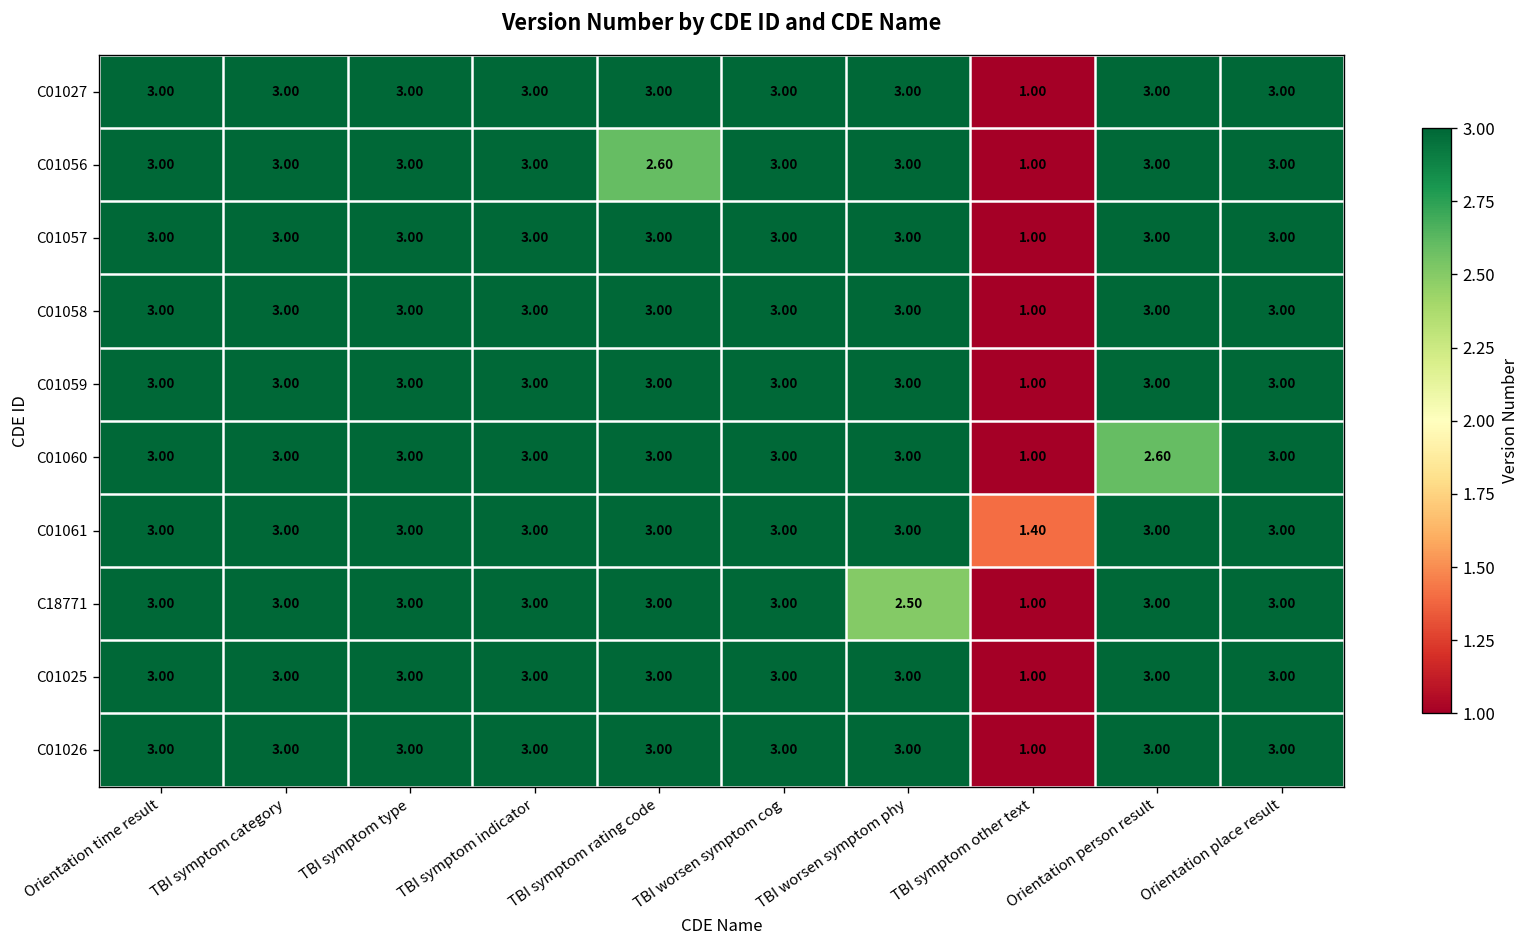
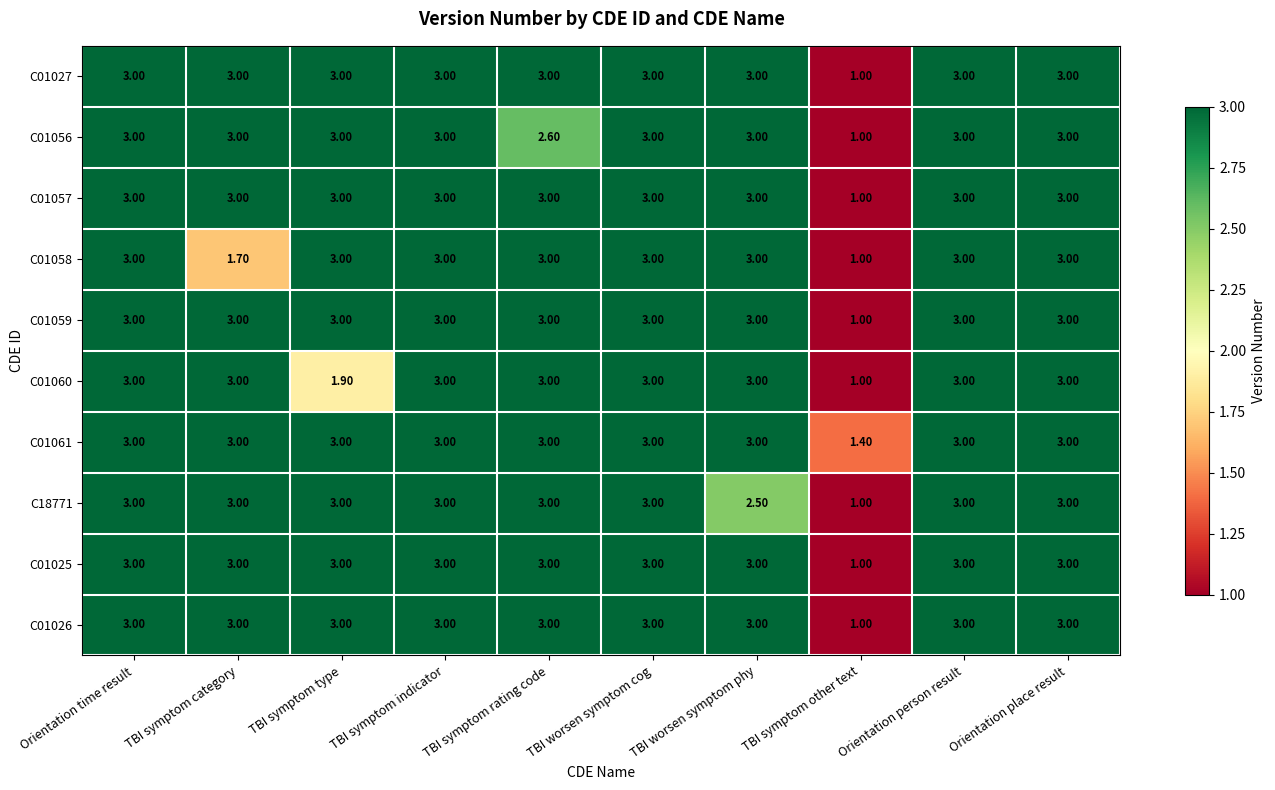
  {
    "C01027": {
      "Orientation time result": 3.00,
      "TBI symptom category": 3.00,
      "TBI symptom type": 3.00,
      "TBI symptom indicator": 3.00,
      "TBI symptom rating code": 3.00,
      "TBI worsen symptom cog": 3.00,
      "TBI worsen symptom phy": 3.00,
      "TBI symptom other text": 1.00,
      "Orientation person result": 3.00,
      "Orientation place result": 3.00
    },
    "C01056": {
      "Orientation time result": 3.00,
      "TBI symptom category": 3.00,
      "TBI symptom type": 3.00,
      "TBI symptom indicator": 3.00,
      "TBI symptom rating code": 2.60,
      "TBI worsen symptom cog": 3.00,
      "TBI worsen symptom phy": 3.00,
      "TBI symptom other text": 1.00,
      "Orientation person result": 3.00,
      "Orientation place result": 3.00
    },
    "C01057": {
      "Orientation time result": 3.00,
      "TBI symptom category": 3.00,
      "TBI symptom type": 3.00,
      "TBI symptom indicator": 3.00,
      "TBI symptom rating code": 3.00,
      "TBI worsen symptom cog": 3.00,
      "TBI worsen symptom phy": 3.00,
      "TBI symptom other text": 1.00,
      "Orientation person result": 3.00,
      "Orientation place result": 3.00
    },
    "C01058": {
      "Orientation time result": 3.00,
-     "TBI symptom category": 3.00,
+     "TBI symptom category": 1.70,
      "TBI symptom type": 3.00,
      "TBI symptom indicator": 3.00,
      "TBI symptom rating code": 3.00,
      "TBI worsen symptom cog": 3.00,
      "TBI worsen symptom phy": 3.00,
      "TBI symptom other text": 1.00,
      "Orientation person result": 3.00,
      "Orientation place result": 3.00
    },
    "C01059": {
      "Orientation time result": 3.00,
      "TBI symptom category": 3.00,
      "TBI symptom type": 3.00,
      "TBI symptom indicator": 3.00,
      "TBI symptom rating code": 3.00,
      "TBI worsen symptom cog": 3.00,
      "TBI worsen symptom phy": 3.00,
      "TBI symptom other text": 1.00,
      "Orientation person result": 3.00,
      "Orientation place result": 3.00
    },
    "C01060": {
      "Orientation time result": 3.00,
      "TBI symptom category": 3.00,
-     "TBI symptom type": 3.00,
+     "TBI symptom type": 1.90,
      "TBI symptom indicator": 3.00,
      "TBI symptom rating code": 3.00,
      "TBI worsen symptom cog": 3.00,
      "TBI worsen symptom phy": 3.00,
      "TBI symptom other text": 1.00,
-     "Orientation person result": 2.60,
+     "Orientation person result": 3.00,
      "Orientation place result": 3.00
    },
    "C01061": {
      "Orientation time result": 3.00,
      "TBI symptom category": 3.00,
      "TBI symptom type": 3.00,
      "TBI symptom indicator": 3.00,
      "TBI symptom rating code": 3.00,
      "TBI worsen symptom cog": 3.00,
      "TBI worsen symptom phy": 3.00,
      "TBI symptom other text": 1.40,
      "Orientation person result": 3.00,
      "Orientation place result": 3.00
    },
    "C18771": {
      "Orientation time result": 3.00,
      "TBI symptom category": 3.00,
      "TBI symptom type": 3.00,
      "TBI symptom indicator": 3.00,
      "TBI symptom rating code": 3.00,
      "TBI worsen symptom cog": 3.00,
      "TBI worsen symptom phy": 2.50,
      "TBI symptom other text": 1.00,
      "Orientation person result": 3.00,
      "Orientation place result": 3.00
    },
    "C01025": {
      "Orientation time result": 3.00,
      "TBI symptom category": 3.00,
      "TBI symptom type": 3.00,
      "TBI symptom indicator": 3.00,
      "TBI symptom rating code": 3.00,
      "TBI worsen symptom cog": 3.00,
      "TBI worsen symptom phy": 3.00,
      "TBI symptom other text": 1.00,
      "Orientation person result": 3.00,
      "Orientation place result": 3.00
    },
    "C01026": {
      "Orientation time result": 3.00,
      "TBI symptom category": 3.00,
      "TBI symptom type": 3.00,
      "TBI symptom indicator": 3.00,
      "TBI symptom rating code": 3.00,
      "TBI worsen symptom cog": 3.00,
      "TBI worsen symptom phy": 3.00,
      "TBI symptom other text": 1.00,
      "Orientation person result": 3.00,
      "Orientation place result": 3.00
    }
  }
